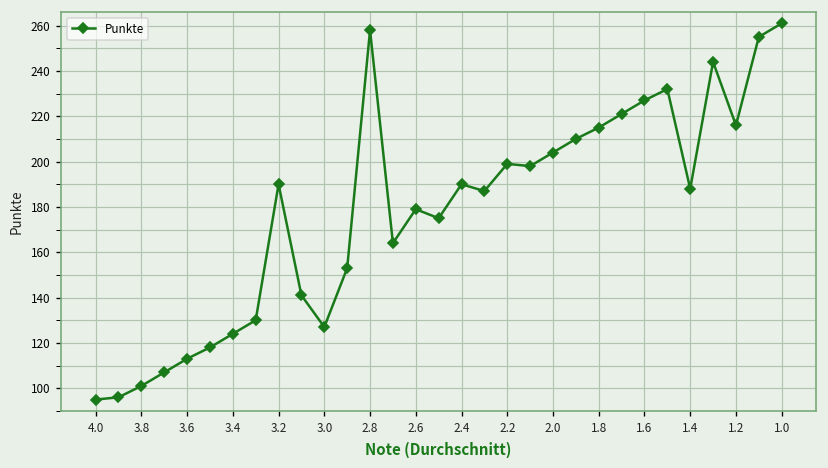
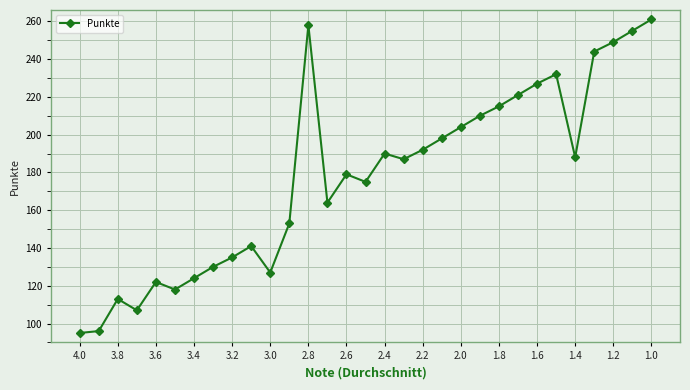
  {
    "4.0": 95,
-   "3.8": 101,
-   "3.6": 113,
+   "3.8": 113,
+   "3.6": 122,
    "3.4": 124,
-   "3.2": 190,
+   "3.2": 135,
    "3.0": 127,
    "2.8": 258,
    "2.6": 179,
    "2.4": 190,
-   "2.2": 199,
+   "2.2": 192,
    "2.0": 204,
    "1.8": 215,
    "1.6": 227,
    "1.4": 188,
-   "1.2": 216,
+   "1.2": 249,
    "1.0": 261
  }
